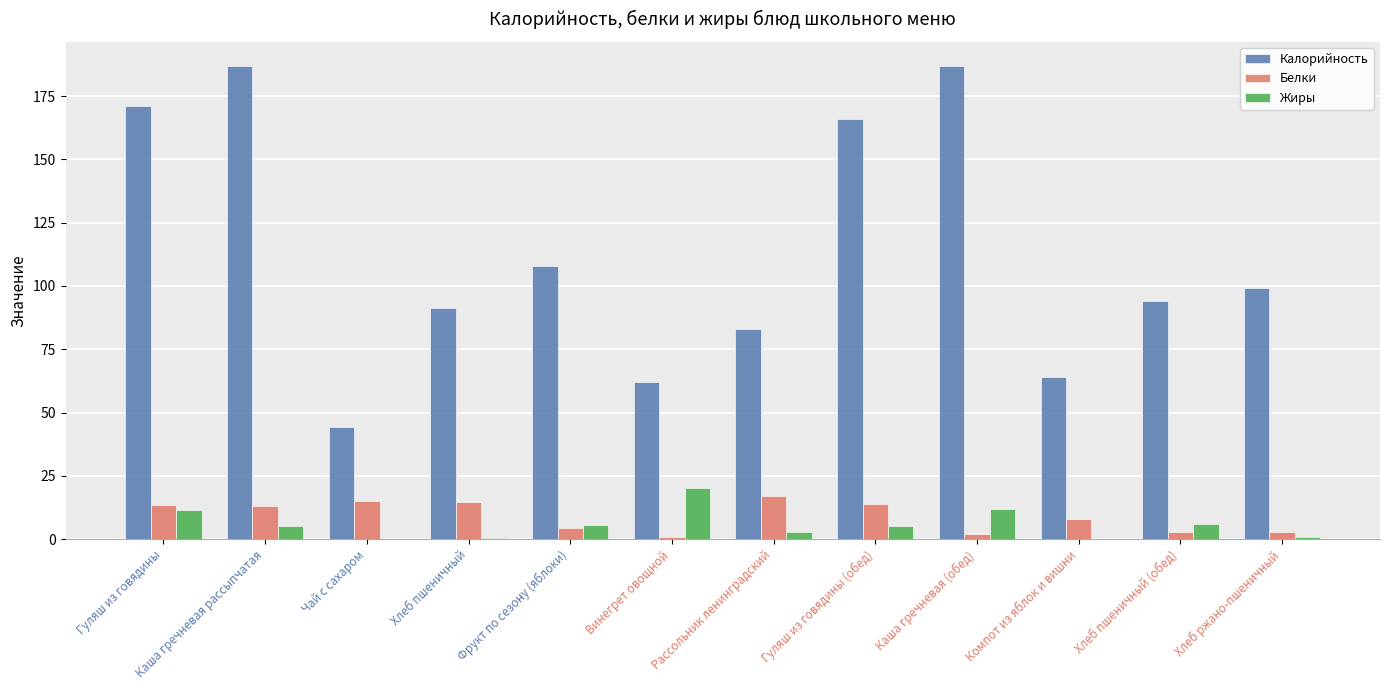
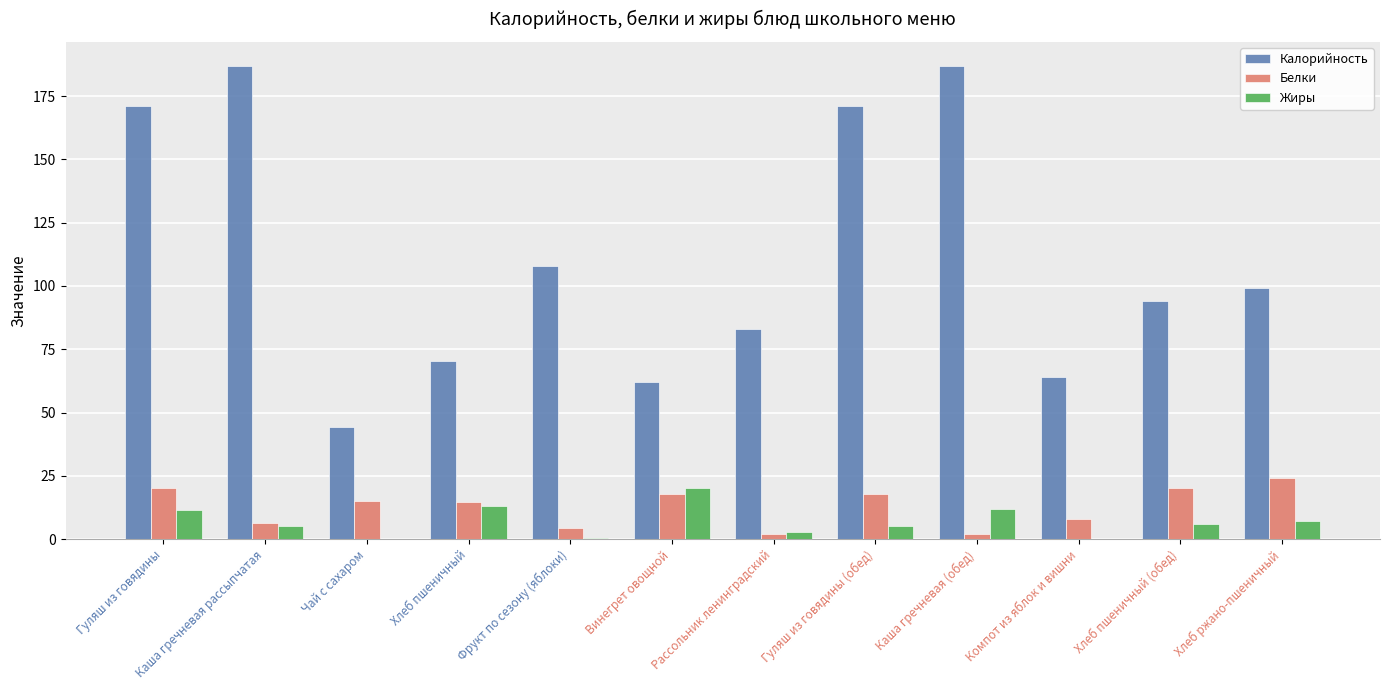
  {
    "Калорийность": {
      "Гуляш из говядины": 171,
      "Каша гречневая рассыпчатая": 187,
      "Чай с сахаром": 44,
-     "Хлеб пшеничный": 91,
+     "Хлеб пшеничный": 71,
      "Фрукт по сезону (яблоки)": 108,
      "Винегрет овощной": 62,
      "Рассольник ленинградский": 83,
-     "Гуляш из говядины (обед)": 166,
+     "Гуляш из говядины (обед)": 171,
      "Каша гречневая (обед)": 187,
      "Компот из яблок и вишни": 64,
      "Хлеб пшеничный (обед)": 94,
      "Хлеб ржано-пшеничный": 99
    },
    "Белки": {
-     "Гуляш из говядины": 14,
-     "Каша гречневая рассыпчатая": 13,
+     "Гуляш из говядины": 20,
+     "Каша гречневая рассыпчатая": 6,
      "Чай с сахаром": 15,
      "Хлеб пшеничный": 15,
      "Фрукт по сезону (яблоки)": 4,
-     "Винегрет овощной": 1,
-     "Рассольник ленинградский": 17,
-     "Гуляш из говядины (обед)": 14,
+     "Винегрет овощной": 18,
+     "Рассольник ленинградский": 2,
+     "Гуляш из говядины (обед)": 18,
      "Каша гречневая (обед)": 2,
      "Компот из яблок и вишни": 8,
-     "Хлеб пшеничный (обед)": 3,
-     "Хлеб ржано-пшеничный": 3
+     "Хлеб пшеничный (обед)": 20,
+     "Хлеб ржано-пшеничный": 24
    },
    "Жиры": {
      "Гуляш из говядины": 11,
      "Каша гречневая рассыпчатая": 5,
      "Чай с сахаром": 0,
-     "Хлеб пшеничный": 0,
-     "Фрукт по сезону (яблоки)": 5,
+     "Хлеб пшеничный": 13,
+     "Фрукт по сезону (яблоки)": 0,
      "Винегрет овощной": 20,
      "Рассольник ленинградский": 3,
      "Гуляш из говядины (обед)": 5,
      "Каша гречневая (обед)": 12,
      "Компот из яблок и вишни": 0,
      "Хлеб пшеничный (обед)": 6,
-     "Хлеб ржано-пшеничный": 1
+     "Хлеб ржано-пшеничный": 7
    }
  }
